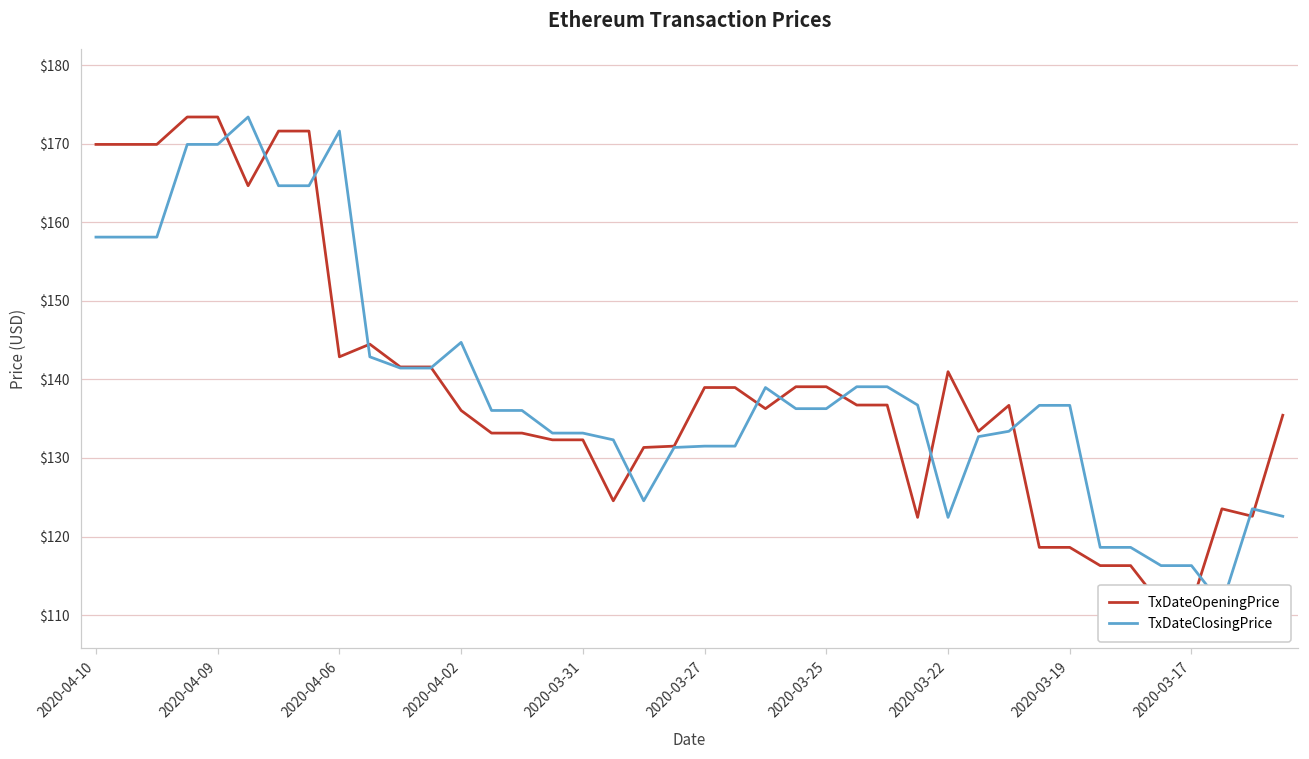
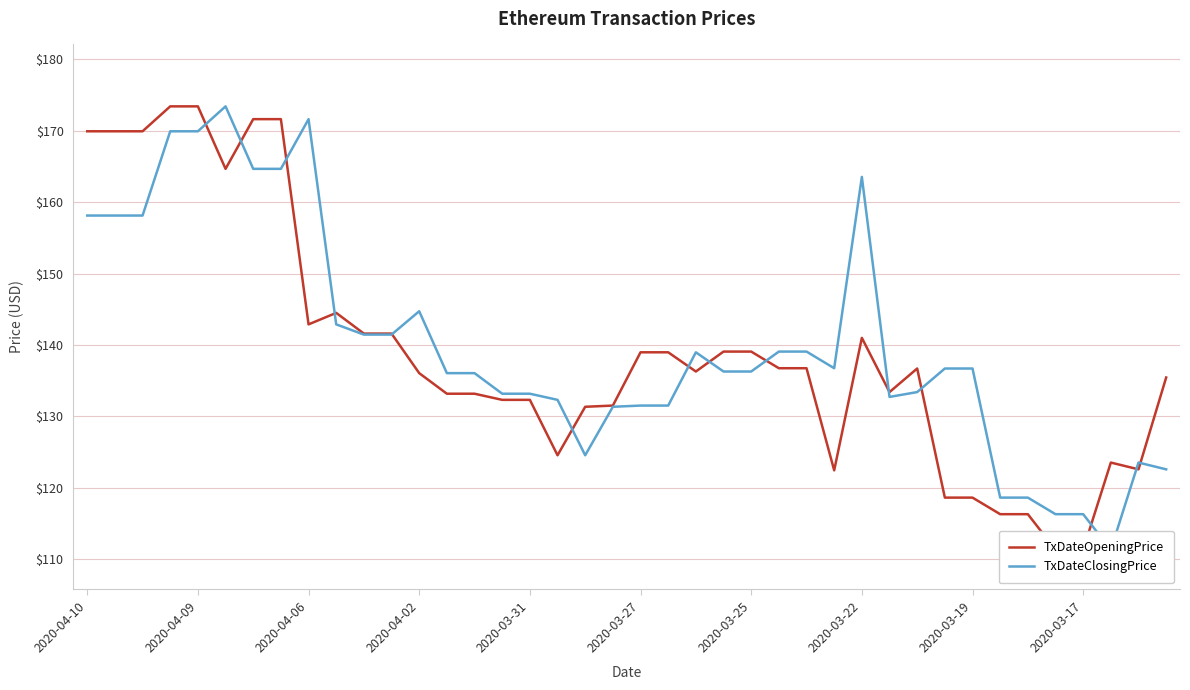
  {
    "TxDateOpeningPrice": {
      "2020-04-06": "$143",
      "2020-04-02": "$136",
      "2020-03-22": "$141"
    },
    "TxDateClosingPrice": {
      "2020-04-06": "$172",
      "2020-04-02": "$145",
-     "2020-03-22": "$122"
+     "2020-03-22": "$164"
    }
  }
